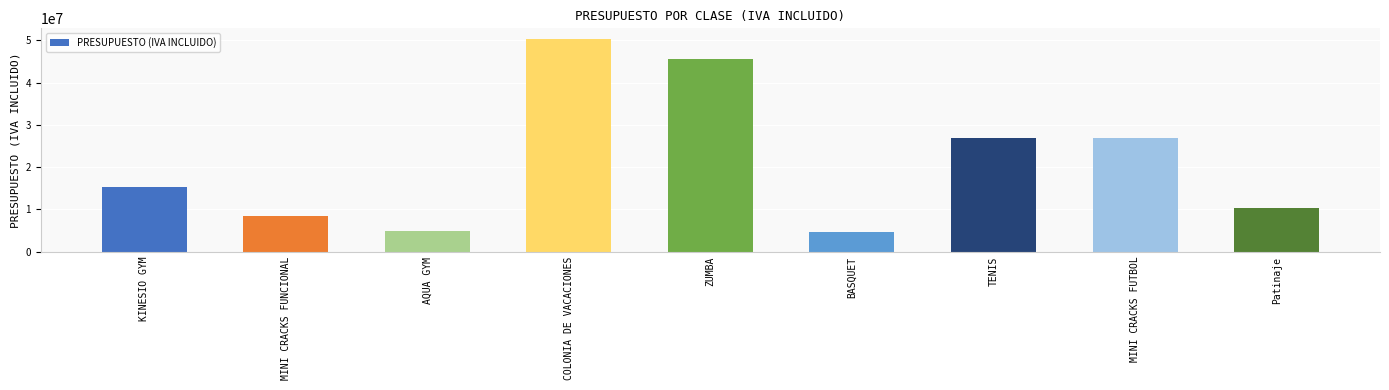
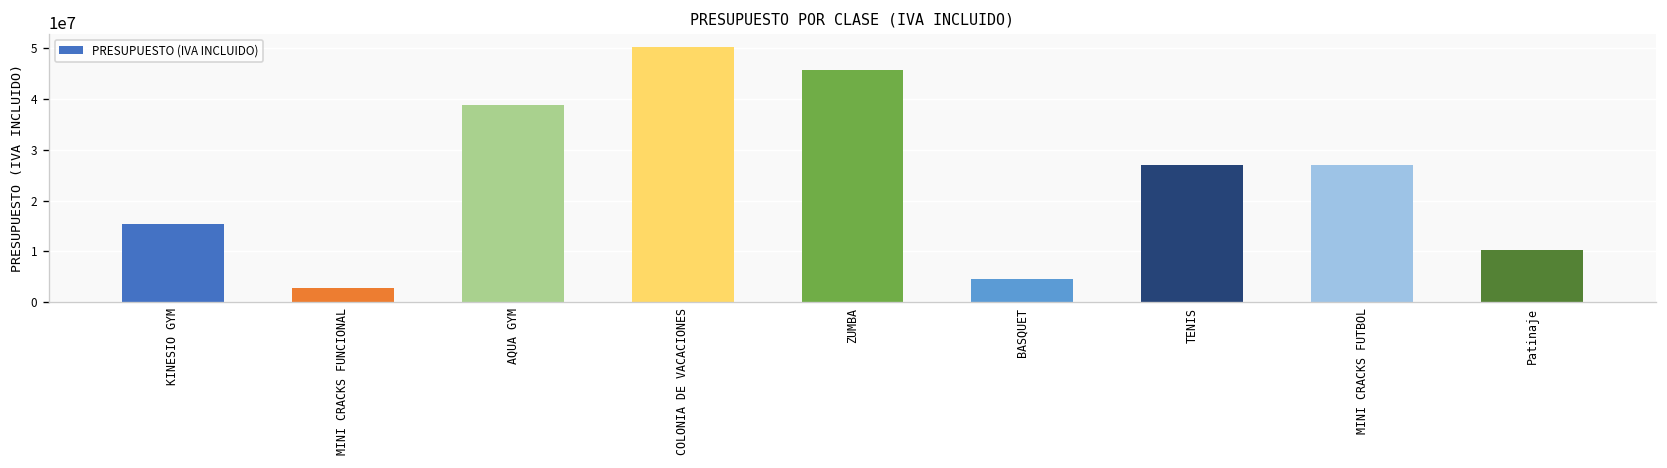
  {
    "KINESIO GYM": 15000000,
-   "MINI CRACKS FUNCIONAL": 8000000,
-   "AQUA GYM": 5000000,
+   "MINI CRACKS FUNCIONAL": 3000000,
+   "AQUA GYM": 39000000,
    "COLONIA DE VACACIONES": 50000000,
    "ZUMBA": 46000000,
    "BASQUET": 5000000,
    "TENIS": 27000000,
    "MINI CRACKS FUTBOL": 27000000,
    "Patinaje": 10000000
  }
